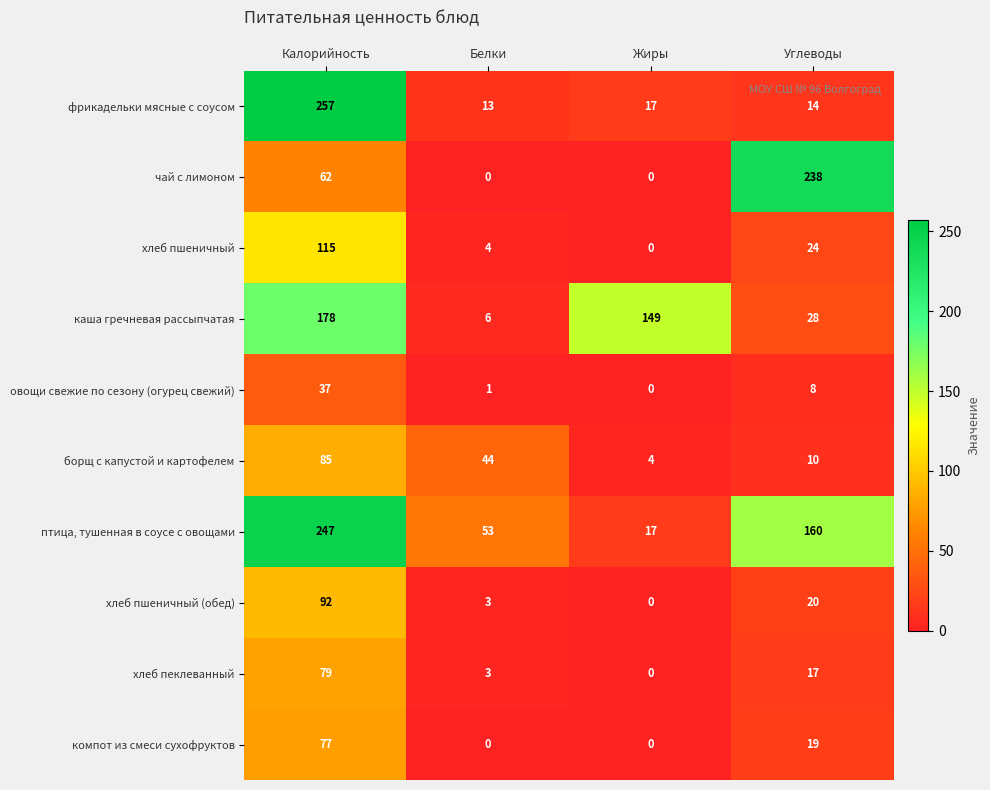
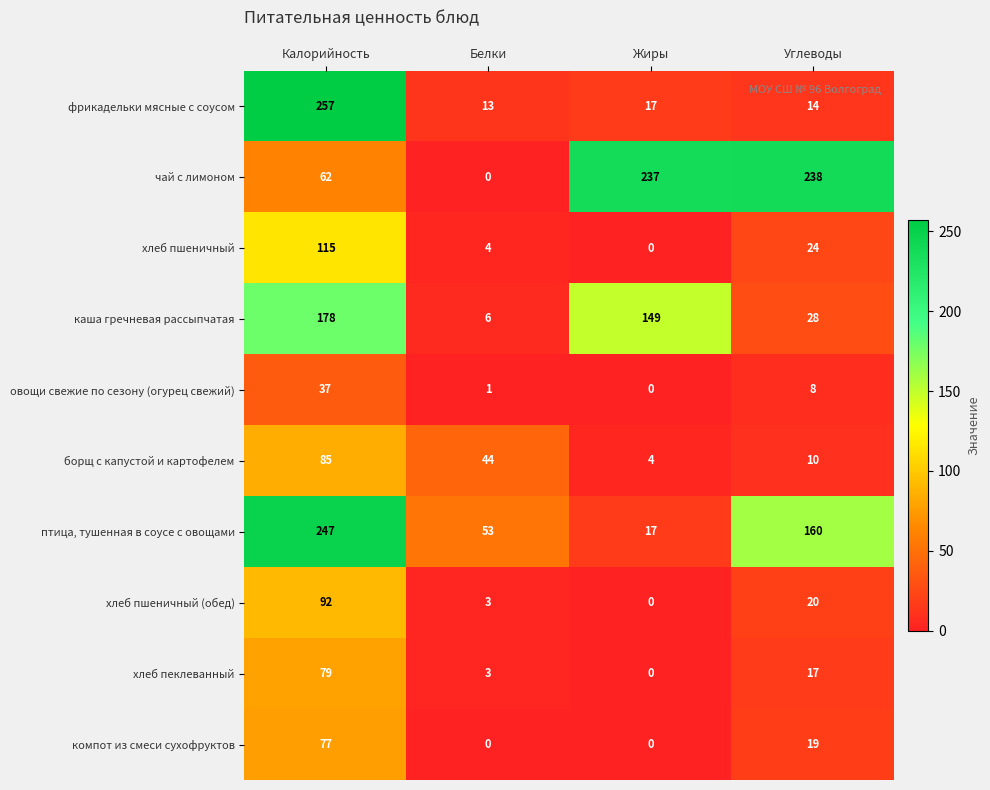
  {
    "фрикадельки мясные с соусом": {
      "Калорийность": 257,
      "Белки": 13,
      "Жиры": 17
    },
    "чай с лимоном": {
      "Калорийность": 62,
      "Белки": 0,
-     "Жиры": 0,
+     "Жиры": 237,
      "Углеводы": 238
    },
    "хлеб пшеничный": {
      "Калорийность": 115,
      "Белки": 4,
      "Жиры": 0,
      "Углеводы": 24
    },
    "каша гречневая рассыпчатая": {
      "Калорийность": 178,
      "Белки": 6,
      "Жиры": 149,
      "Углеводы": 28
    },
    "овощи свежие по сезону (огурец свежий)": {
      "Калорийность": 37,
      "Белки": 1,
      "Жиры": 0,
      "Углеводы": 8
    },
    "борщ с капустой и картофелем": {
      "Калорийность": 85,
      "Белки": 44,
      "Жиры": 4,
      "Углеводы": 10
    },
    "птица, тушенная в соусе с овощами": {
      "Калорийность": 247,
      "Белки": 53,
      "Жиры": 17,
      "Углеводы": 160
    },
    "хлеб пшеничный (обед)": {
      "Калорийность": 92,
      "Белки": 3,
      "Жиры": 0,
      "Углеводы": 20
    },
    "хлеб пеклеванный": {
      "Калорийность": 79,
      "Белки": 3,
      "Жиры": 0,
      "Углеводы": 17
    },
    "компот из смеси сухофруктов": {
      "Калорийность": 77,
      "Белки": 0,
      "Жиры": 0,
      "Углеводы": 19
    }
  }
